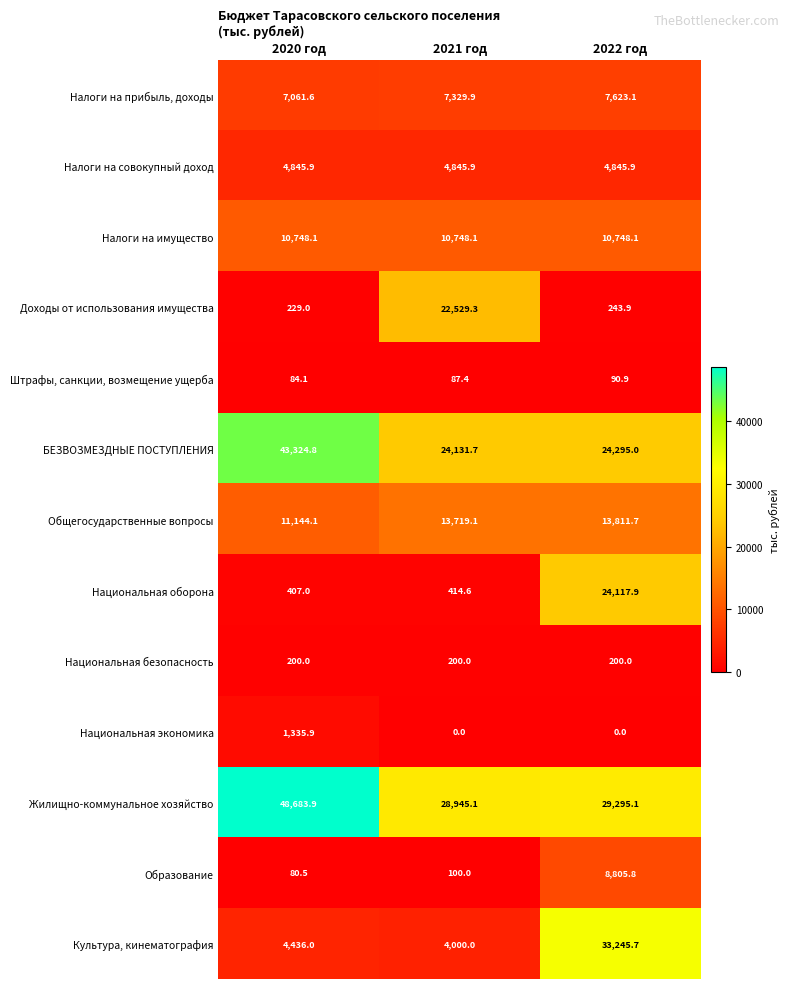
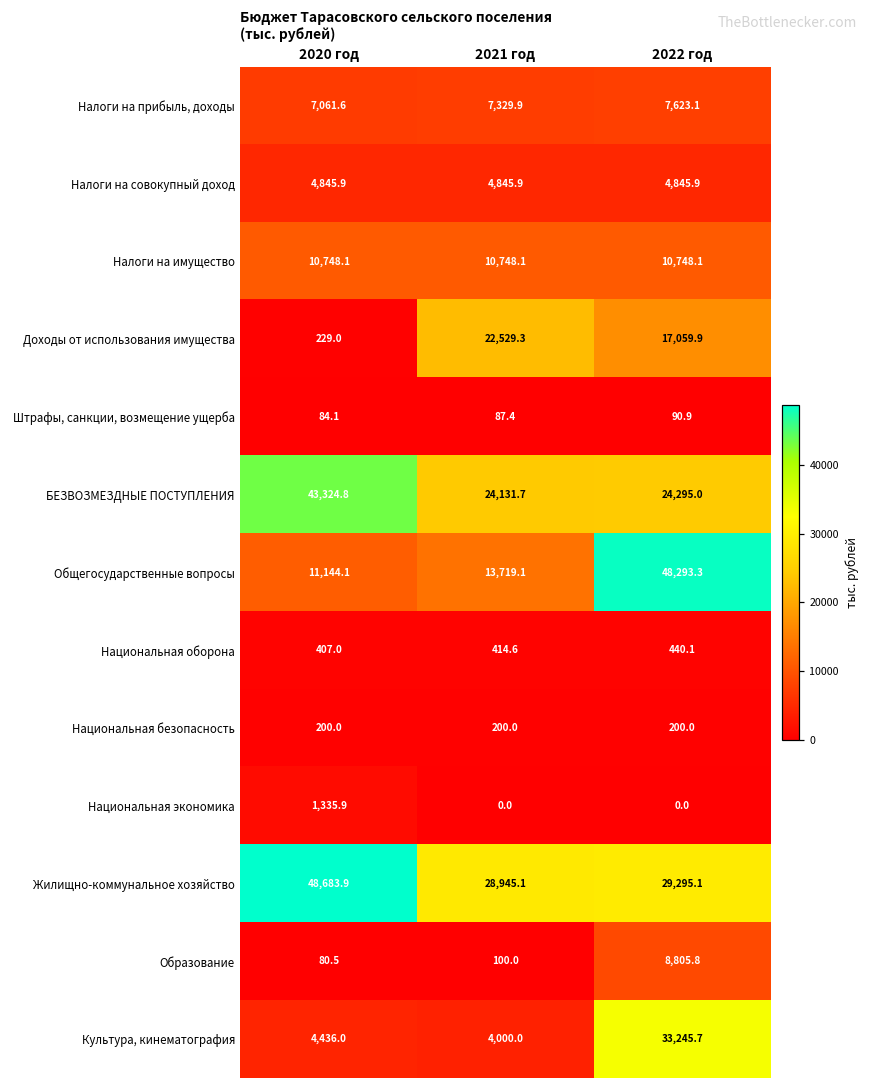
  {
    "Налоги на прибыль, доходы": {
      "2020 год": "7,061.6",
      "2021 год": "7,329.9",
      "2022 год": "7,623.1"
    },
    "Налоги на совокупный доход": {
      "2020 год": "4,845.9",
      "2021 год": "4,845.9",
      "2022 год": "4,845.9"
    },
    "Налоги на имущество": {
      "2020 год": "10,748.1",
      "2021 год": "10,748.1",
      "2022 год": "10,748.1"
    },
    "Доходы от использования имущества": {
      "2020 год": "229.0",
      "2021 год": "22,529.3",
-     "2022 год": "243.9"
+     "2022 год": "17,059.9"
    },
    "Штрафы, санкции, возмещение ущерба": {
      "2020 год": "84.1",
      "2021 год": "87.4",
      "2022 год": "90.9"
    },
    "БЕЗВОЗМЕЗДНЫЕ ПОСТУПЛЕНИЯ": {
      "2020 год": "43,324.8",
      "2021 год": "24,131.7",
      "2022 год": "24,295.0"
    },
    "Общегосударственные вопросы": {
      "2020 год": "11,144.1",
      "2021 год": "13,719.1",
-     "2022 год": "13,811.7"
+     "2022 год": "48,293.3"
    },
    "Национальная оборона": {
      "2020 год": "407.0",
      "2021 год": "414.6",
-     "2022 год": "24,117.9"
+     "2022 год": "440.1"
    },
    "Национальная безопасность": {
      "2020 год": "200.0",
      "2021 год": "200.0",
      "2022 год": "200.0"
    },
    "Национальная экономика": {
      "2020 год": "1,335.9",
      "2021 год": "0.0",
      "2022 год": "0.0"
    },
    "Жилищно-коммунальное хозяйство": {
      "2020 год": "48,683.9",
      "2021 год": "28,945.1",
      "2022 год": "29,295.1"
    },
    "Образование": {
      "2020 год": "80.5",
      "2021 год": "100.0",
      "2022 год": "8,805.8"
    },
    "Культура, кинематография": {
      "2020 год": "4,436.0",
      "2021 год": "4,000.0",
      "2022 год": "33,245.7"
    }
  }
